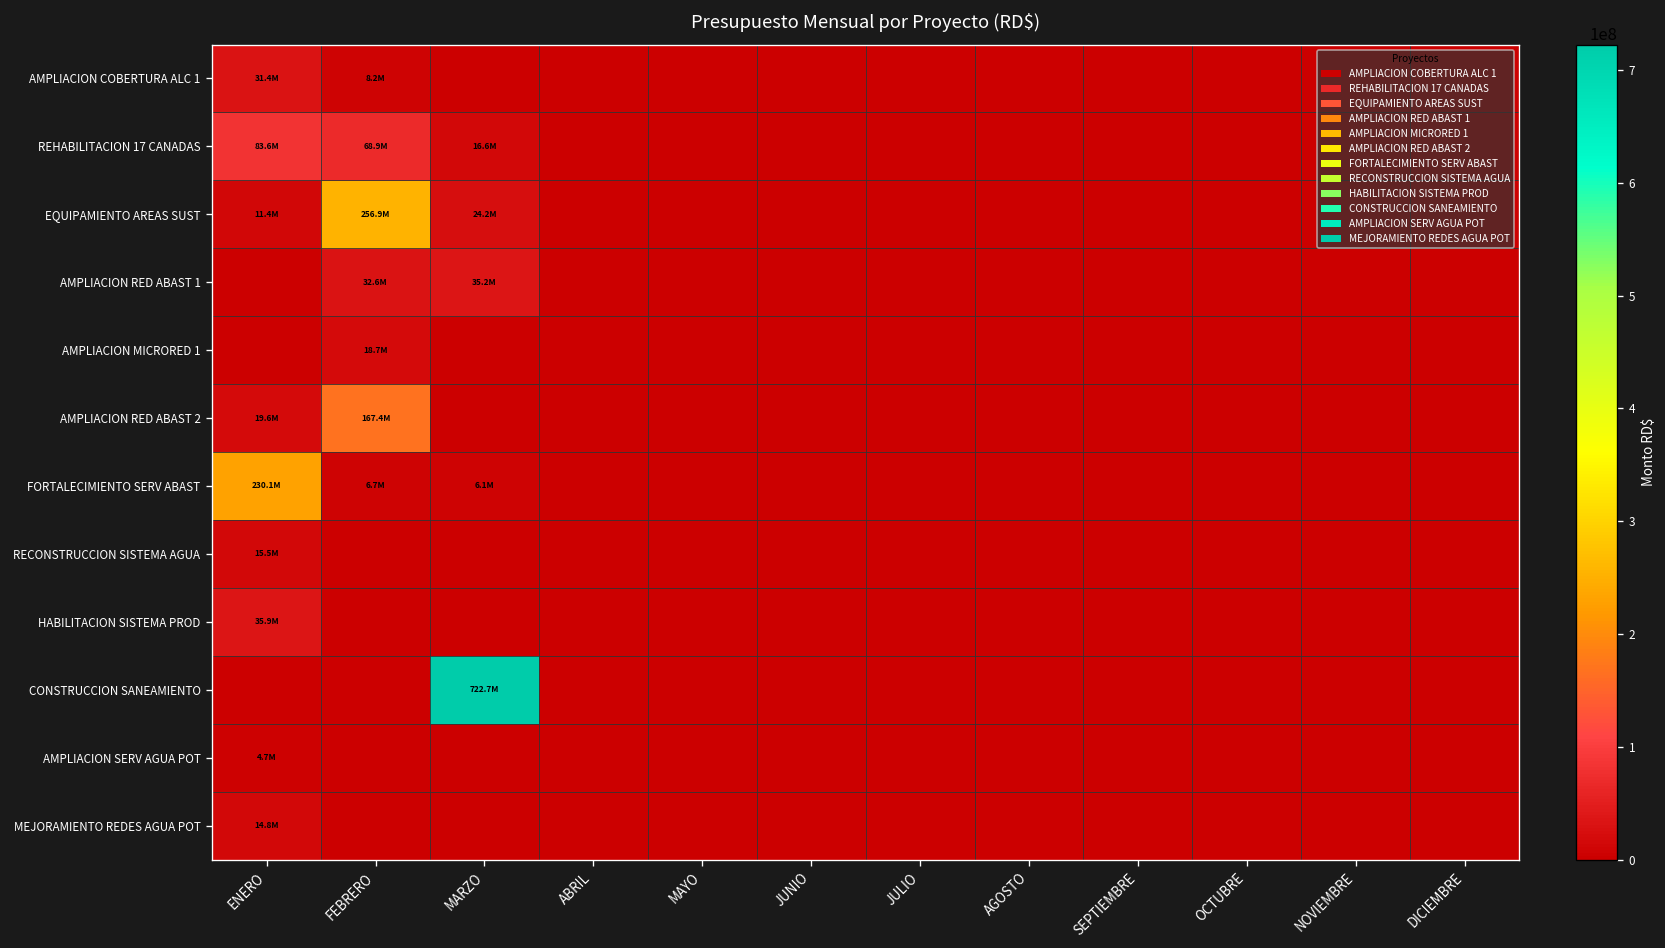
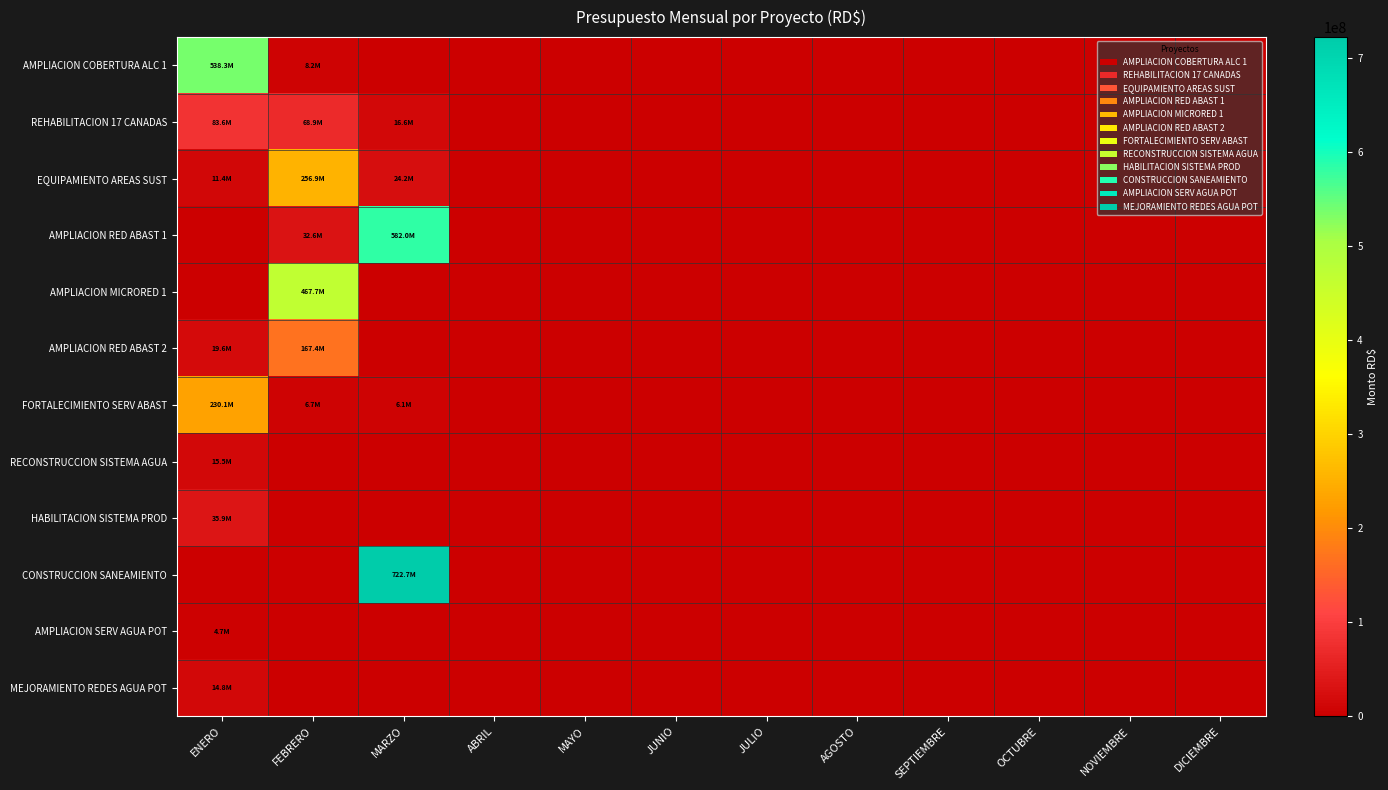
  {
    "AMPLIACION COBERTURA ALC 1": {
-     "ENERO": "31.4M",
+     "ENERO": "538.3M",
      "FEBRERO": "8.2M"
    },
    "REHABILITACION 17 CANADAS": {
      "ENERO": "83.6M",
      "FEBRERO": "68.9M",
      "MARZO": "16.6M"
    },
    "EQUIPAMIENTO AREAS SUST": {
      "ENERO": "11.4M",
      "FEBRERO": "256.9M",
      "MARZO": "24.2M"
    },
    "AMPLIACION RED ABAST 1": {
      "FEBRERO": "32.6M",
-     "MARZO": "35.2M"
+     "MARZO": "582.0M"
    },
    "AMPLIACION MICRORED 1": {
-     "FEBRERO": "18.7M"
+     "FEBRERO": "467.7M"
    },
    "AMPLIACION RED ABAST 2": {
      "ENERO": "19.6M",
      "FEBRERO": "167.4M"
    },
    "FORTALECIMIENTO SERV ABAST": {
      "ENERO": "230.1M",
      "FEBRERO": "6.7M",
      "MARZO": "6.1M"
    },
    "RECONSTRUCCION SISTEMA AGUA": {
      "ENERO": "15.5M"
    },
    "HABILITACION SISTEMA PROD": {
      "ENERO": "35.9M"
    },
    "CONSTRUCCION SANEAMIENTO": {
      "MARZO": "722.7M"
    },
    "AMPLIACION SERV AGUA POT": {
      "ENERO": "4.7M"
    },
    "MEJORAMIENTO REDES AGUA POT": {
      "ENERO": "14.8M"
    }
  }
